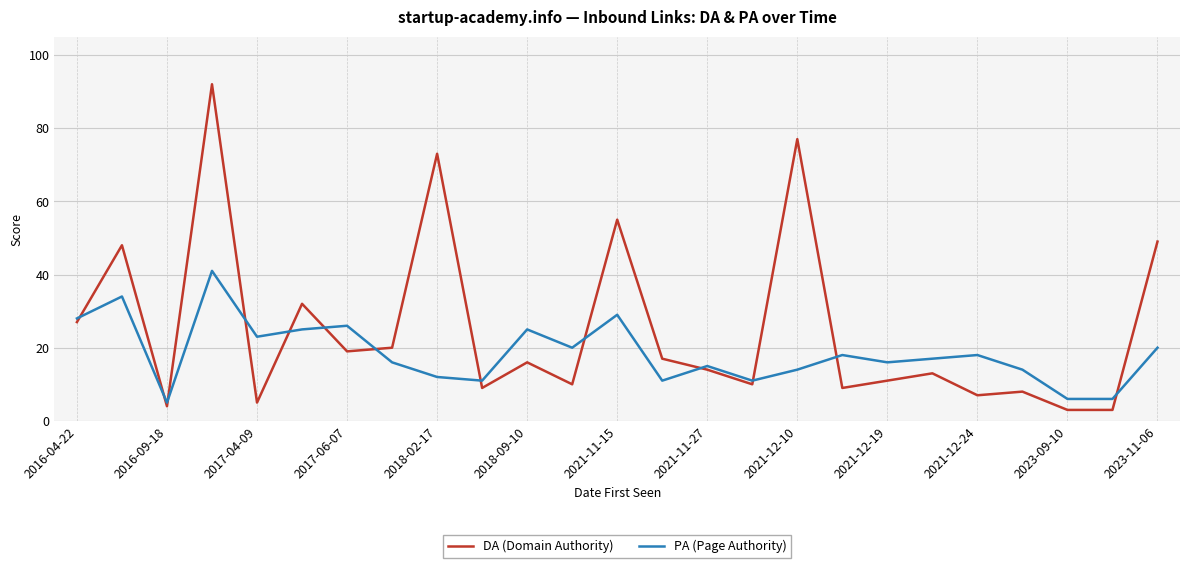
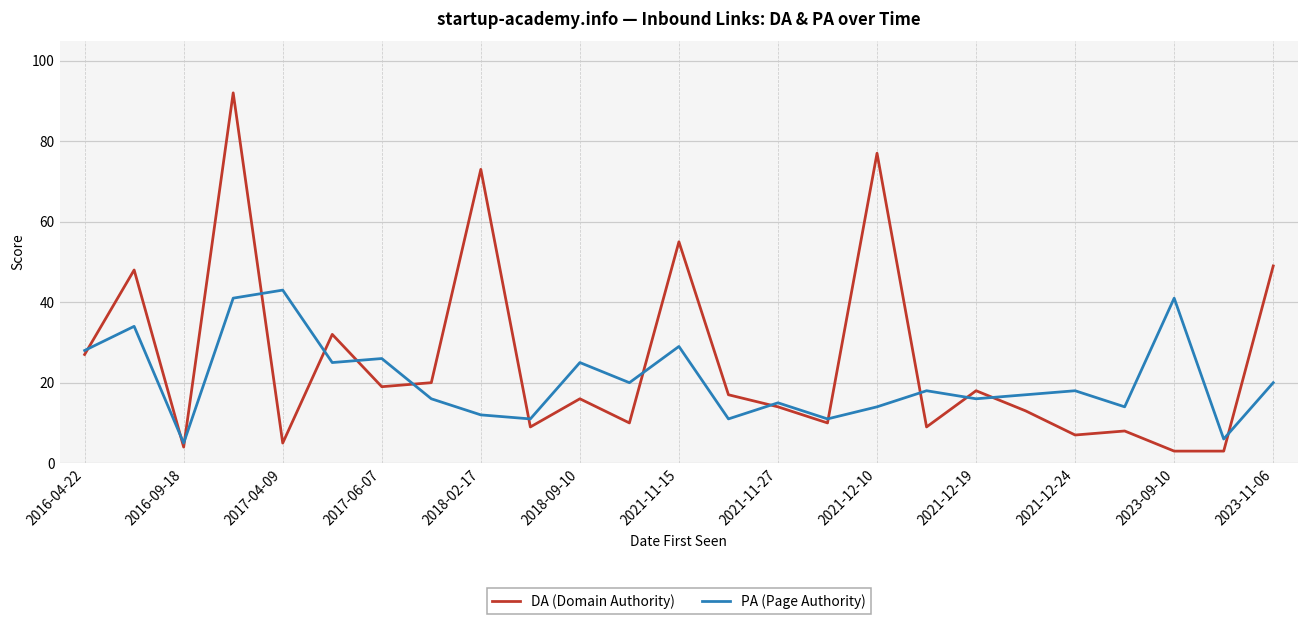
  {
    "DA (Domain Authority)": {
      "2016-04-22": 27,
      "2016-09-18": 4,
      "2017-04-09": 5,
      "2018-02-17": 73,
      "2018-09-10": 16,
      "2021-11-15": 55,
      "2021-11-27": 14,
      "2021-12-10": 77,
-     "2021-12-19": 11,
+     "2021-12-19": 18,
      "2021-12-24": 7,
      "2023-09-10": 3,
      "2023-11-06": 49
    },
    "PA (Page Authority)": {
      "2016-04-22": 28,
      "2016-09-18": 5,
-     "2017-04-09": 23,
+     "2017-04-09": 43,
      "2018-02-17": 12,
      "2018-09-10": 25,
      "2021-11-15": 29,
      "2021-11-27": 15,
      "2021-12-10": 14,
      "2021-12-19": 16,
      "2021-12-24": 18,
-     "2023-09-10": 6,
+     "2023-09-10": 41,
      "2023-11-06": 20
    }
  }
